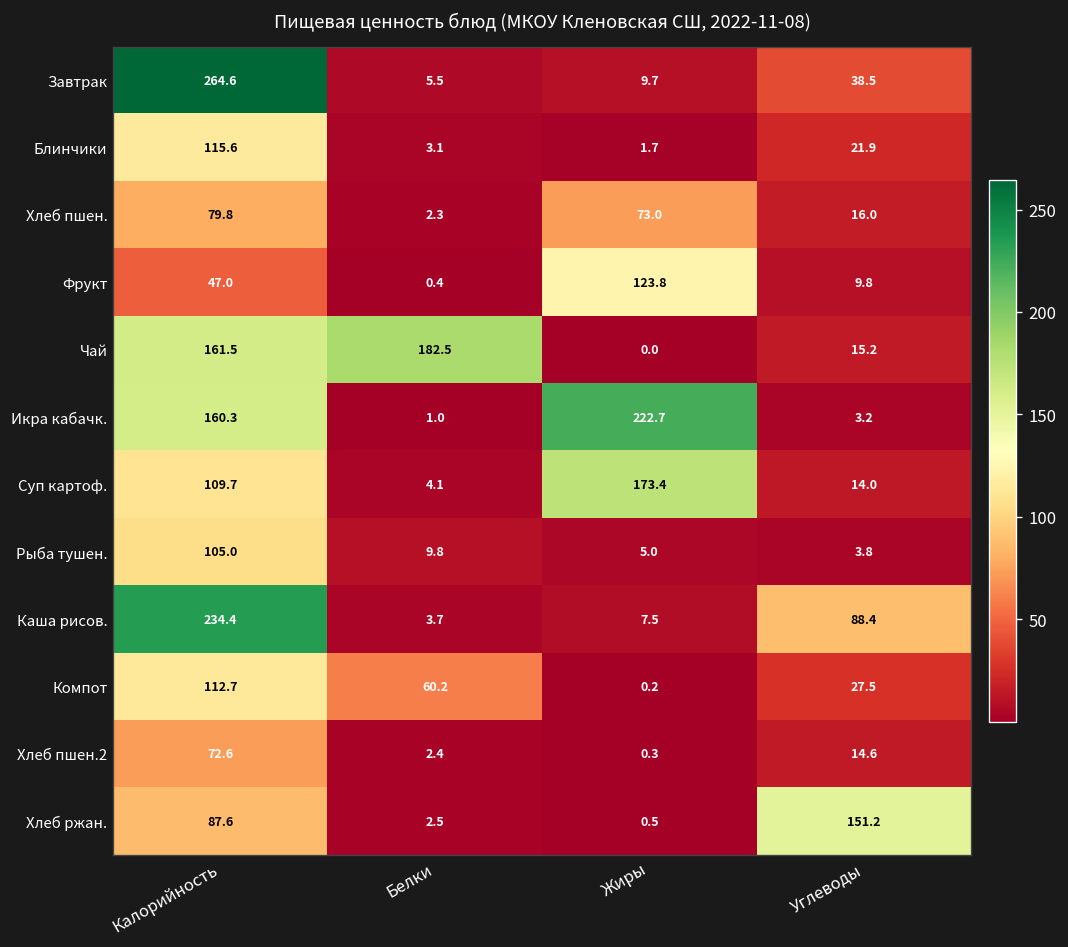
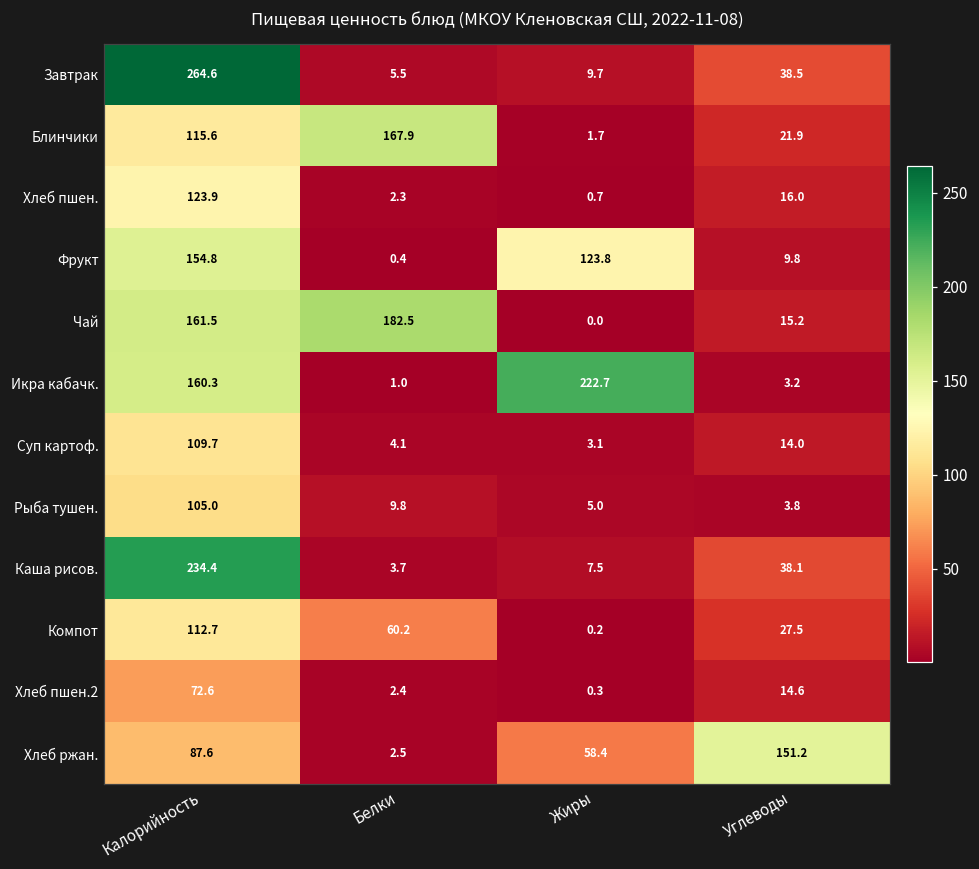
  {
    "Завтрак": {
      "Калорийность": 264.6,
      "Белки": 5.5,
      "Жиры": 9.7,
      "Углеводы": 38.5
    },
    "Блинчики": {
      "Калорийность": 115.6,
-     "Белки": 3.1,
+     "Белки": 167.9,
      "Жиры": 1.7,
      "Углеводы": 21.9
    },
    "Хлеб пшен.": {
-     "Калорийность": 79.8,
+     "Калорийность": 123.9,
      "Белки": 2.3,
-     "Жиры": 73.0,
+     "Жиры": 0.7,
      "Углеводы": 16.0
    },
    "Фрукт": {
-     "Калорийность": 47.0,
+     "Калорийность": 154.8,
      "Белки": 0.4,
      "Жиры": 123.8,
      "Углеводы": 9.8
    },
    "Чай": {
      "Калорийность": 161.5,
      "Белки": 182.5,
      "Жиры": 0.0,
      "Углеводы": 15.2
    },
    "Икра кабачк.": {
      "Калорийность": 160.3,
      "Белки": 1.0,
      "Жиры": 222.7,
      "Углеводы": 3.2
    },
    "Суп картоф.": {
      "Калорийность": 109.7,
      "Белки": 4.1,
-     "Жиры": 173.4,
+     "Жиры": 3.1,
      "Углеводы": 14.0
    },
    "Рыба тушен.": {
      "Калорийность": 105.0,
      "Белки": 9.8,
      "Жиры": 5.0,
      "Углеводы": 3.8
    },
    "Каша рисов.": {
      "Калорийность": 234.4,
      "Белки": 3.7,
      "Жиры": 7.5,
-     "Углеводы": 88.4
+     "Углеводы": 38.1
    },
    "Компот": {
      "Калорийность": 112.7,
      "Белки": 60.2,
      "Жиры": 0.2,
      "Углеводы": 27.5
    },
    "Хлеб пшен.2": {
      "Калорийность": 72.6,
      "Белки": 2.4,
      "Жиры": 0.3,
      "Углеводы": 14.6
    },
    "Хлеб ржан.": {
      "Калорийность": 87.6,
      "Белки": 2.5,
-     "Жиры": 0.5,
+     "Жиры": 58.4,
      "Углеводы": 151.2
    }
  }
